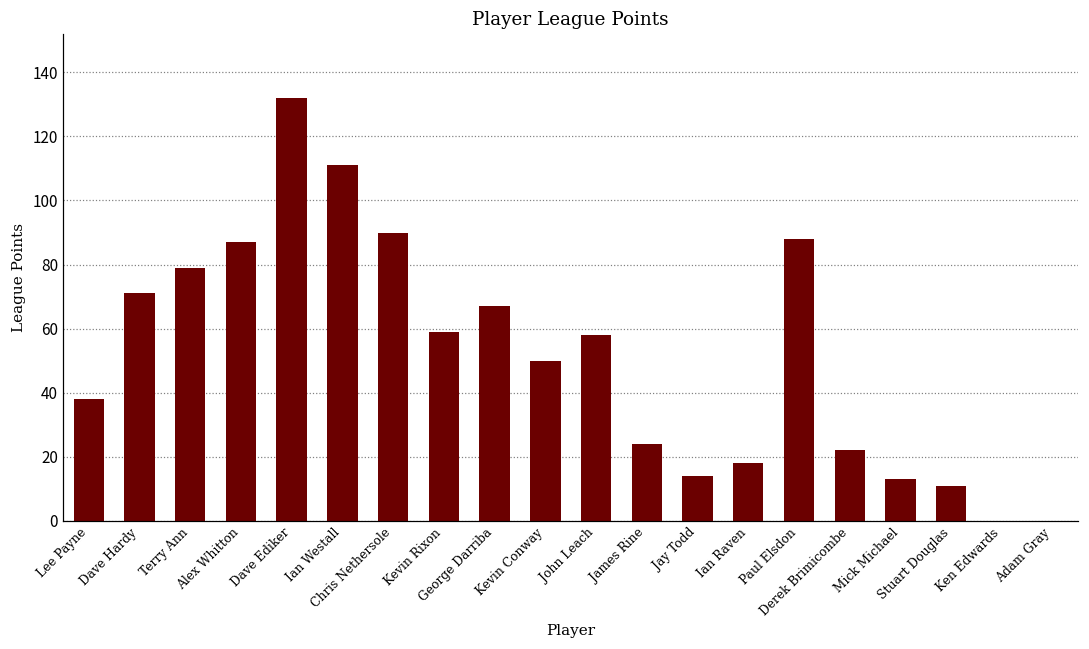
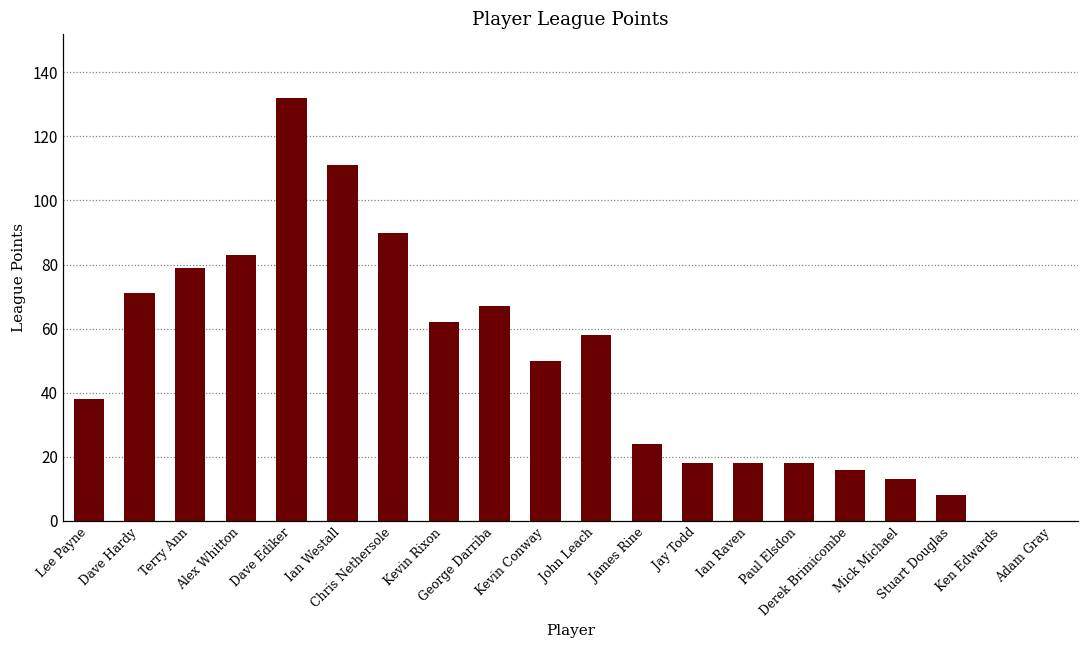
  {
    "Lee Payne": 38,
    "Dave Hardy": 71,
    "Terry Ann": 79,
-   "Alex Whitton": 87,
+   "Alex Whitton": 83,
    "Dave Ediker": 132,
    "Ian Westall": 111,
    "Chris Nethersole": 90,
-   "Kevin Rixon": 59,
+   "Kevin Rixon": 62,
    "George Darriba": 67,
    "Kevin Conway": 50,
    "John Leach": 58,
    "James Rine": 24,
-   "Jay Todd": 14,
+   "Jay Todd": 18,
    "Ian Raven": 18,
-   "Paul Elsdon": 88,
-   "Derek Brimicombe": 22,
+   "Paul Elsdon": 18,
+   "Derek Brimicombe": 16,
    "Mick Michael": 13,
-   "Stuart Douglas": 11,
+   "Stuart Douglas": 8,
    "Ken Edwards": 0,
    "Adam Gray": 0
  }
